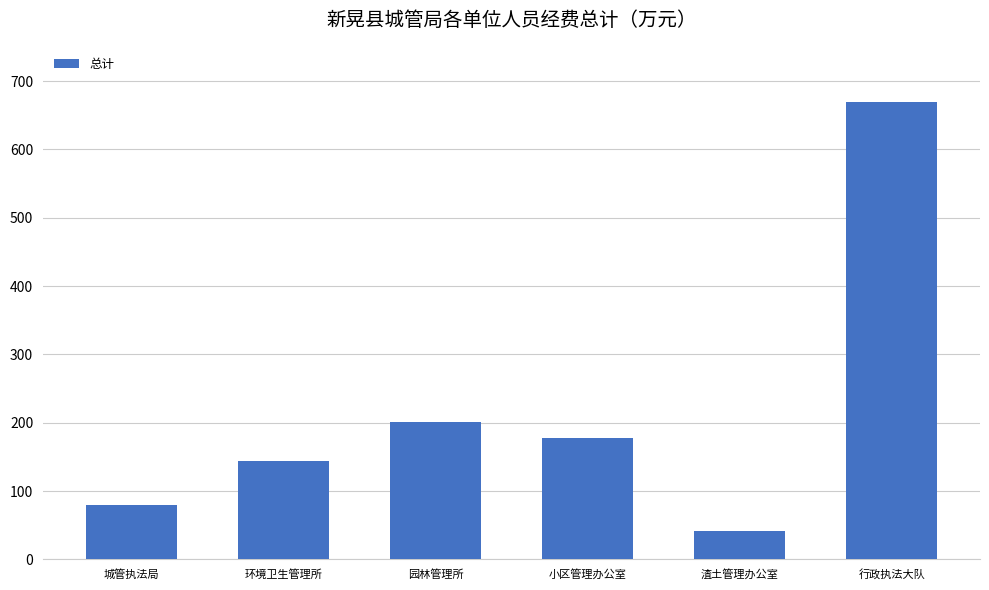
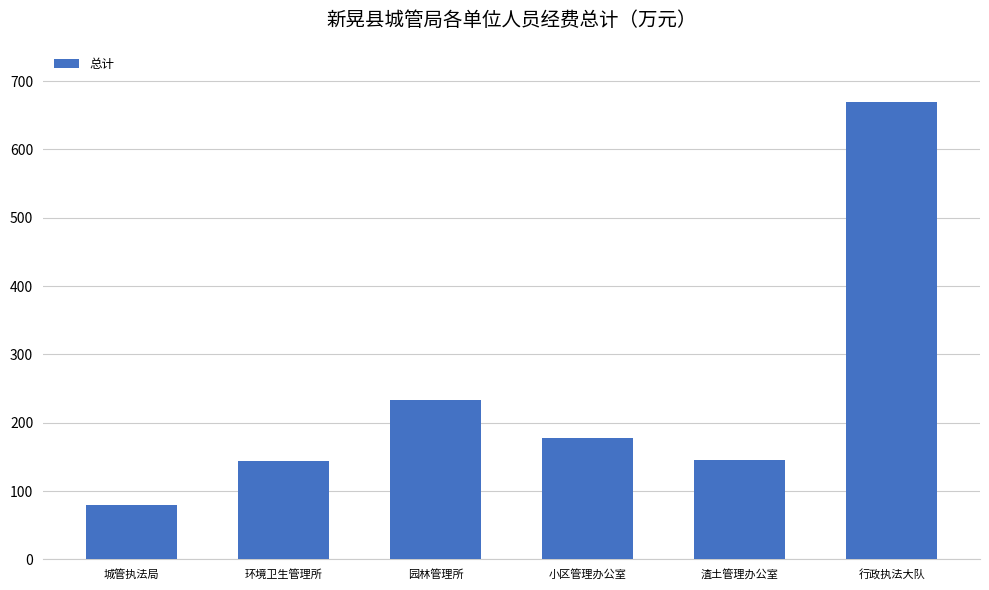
  {
    "城管执法局": 80,
    "环境卫生管理所": 140,
-   "园林管理所": 200,
+   "园林管理所": 230,
    "小区管理办公室": 180,
-   "渣土管理办公室": 40,
+   "渣土管理办公室": 140,
    "行政执法大队": 670
  }
